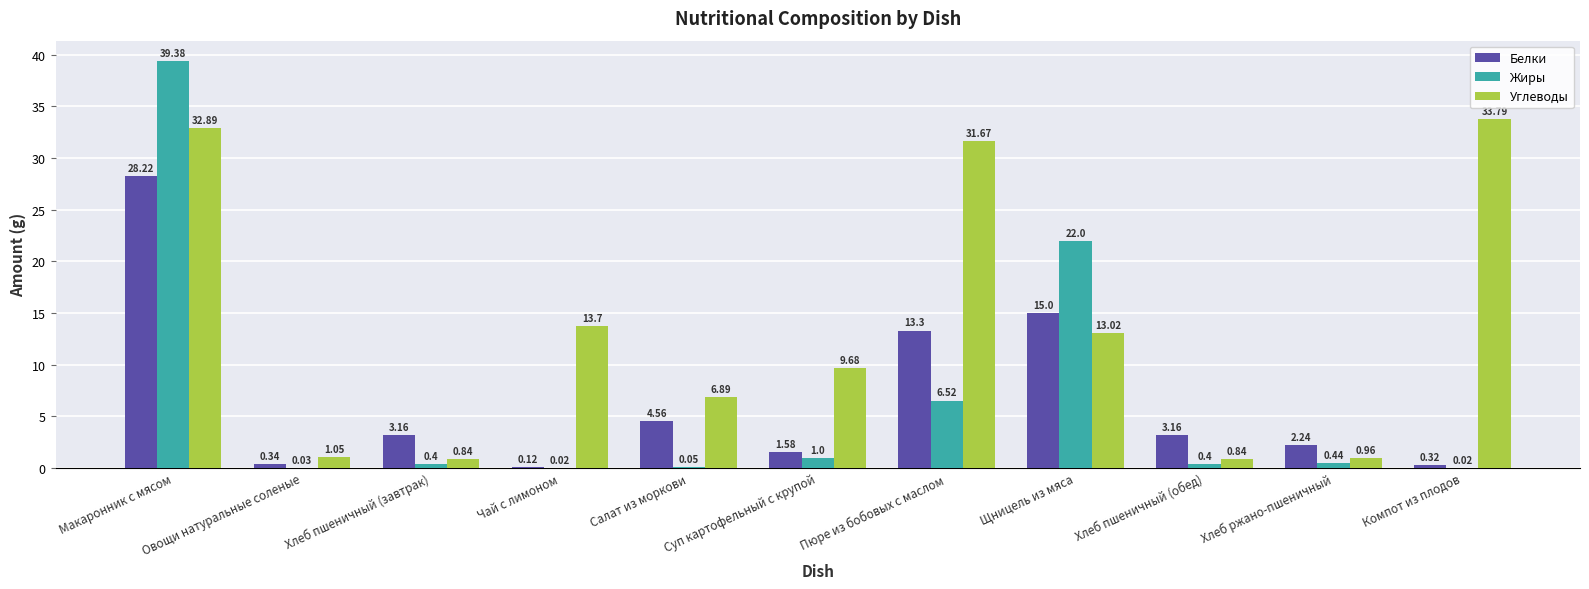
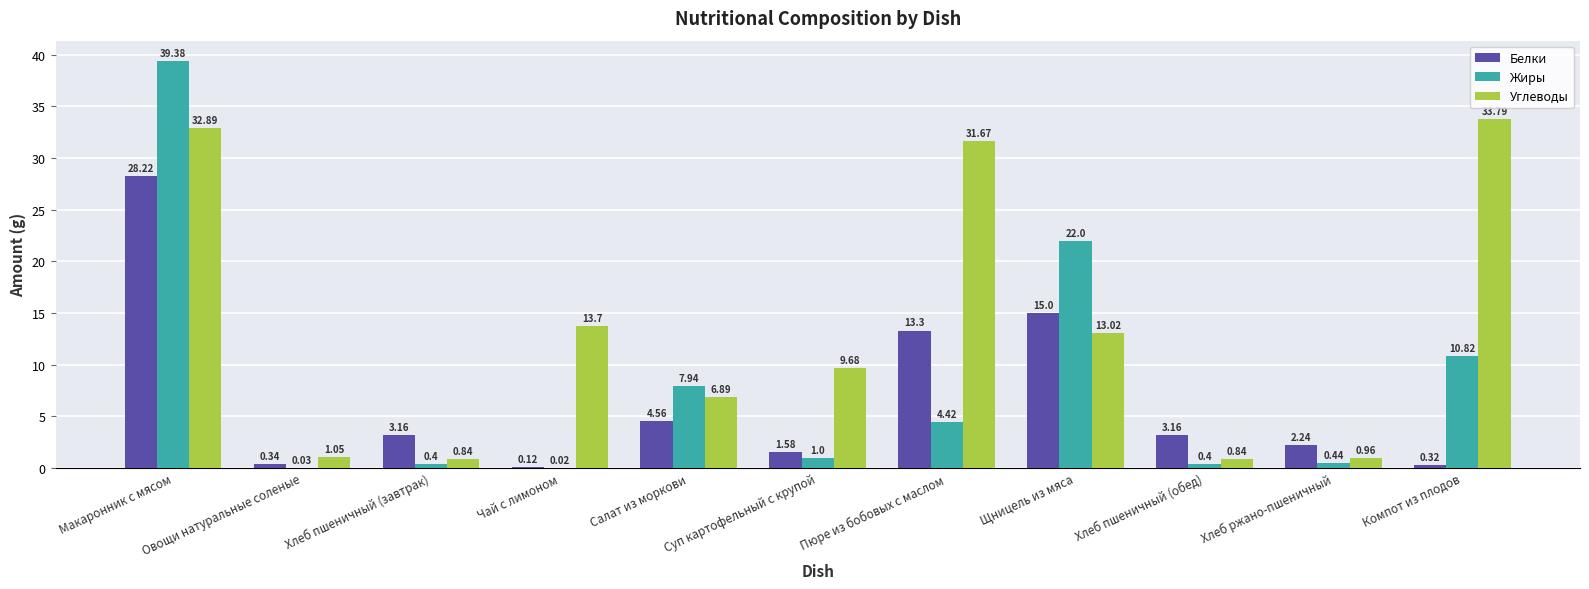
  {
    "Белки": {
      "Макаронник с мясом": 28.22,
      "Овощи натуральные соленые": 0.34,
      "Хлеб пшеничный (завтрак)": 3.16,
      "Чай с лимоном": 0.12,
      "Салат из моркови": 4.56,
      "Суп картофельный с крупой": 1.58,
      "Пюре из бобовых с маслом": 13.3,
      "Щницель из мяса": 15.0,
      "Хлеб пшеничный (обед)": 3.16,
      "Хлеб ржано-пшеничный": 2.24,
      "Компот из плодов": 0.32
    },
    "Жиры": {
      "Макаронник с мясом": 39.38,
      "Овощи натуральные соленые": 0.03,
      "Хлеб пшеничный (завтрак)": 0.4,
      "Чай с лимоном": 0.02,
-     "Салат из моркови": 0.05,
+     "Салат из моркови": 7.94,
      "Суп картофельный с крупой": 1.0,
-     "Пюре из бобовых с маслом": 6.52,
+     "Пюре из бобовых с маслом": 4.42,
      "Щницель из мяса": 22.0,
      "Хлеб пшеничный (обед)": 0.4,
      "Хлеб ржано-пшеничный": 0.44,
-     "Компот из плодов": 0.02
+     "Компот из плодов": 10.82
    },
    "Углеводы": {
      "Макаронник с мясом": 32.89,
      "Овощи натуральные соленые": 1.05,
      "Хлеб пшеничный (завтрак)": 0.84,
      "Чай с лимоном": 13.7,
      "Салат из моркови": 6.89,
      "Суп картофельный с крупой": 9.68,
      "Пюре из бобовых с маслом": 31.67,
      "Щницель из мяса": 13.02,
      "Хлеб пшеничный (обед)": 0.84,
      "Хлеб ржано-пшеничный": 0.96
    }
  }
